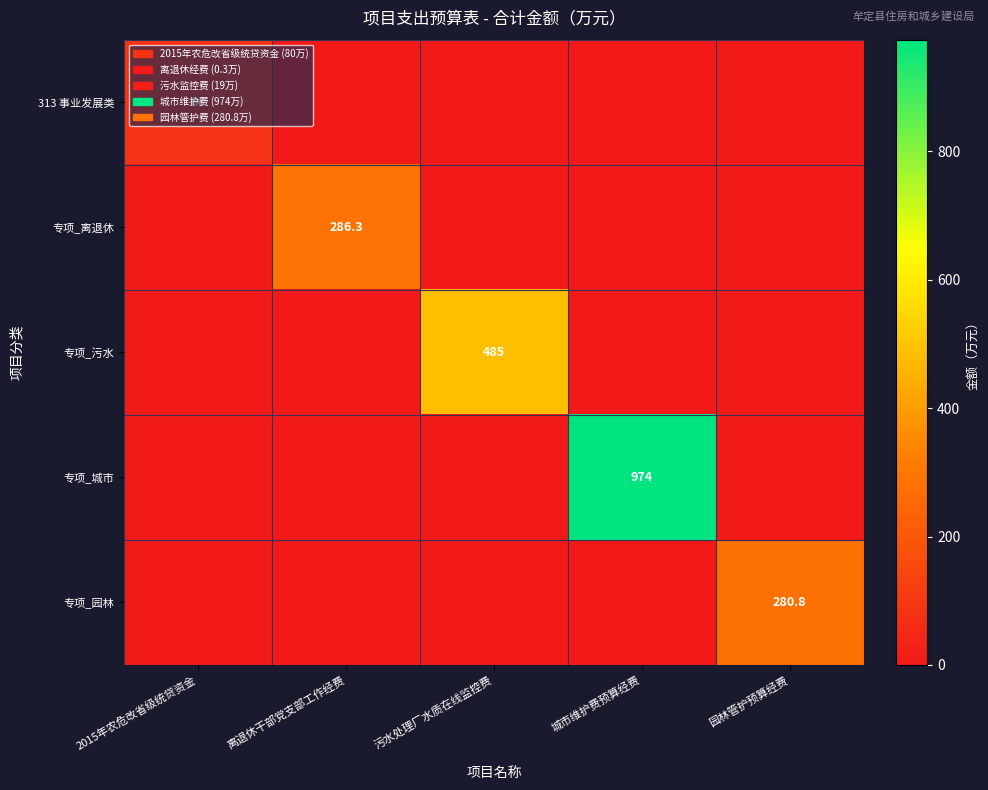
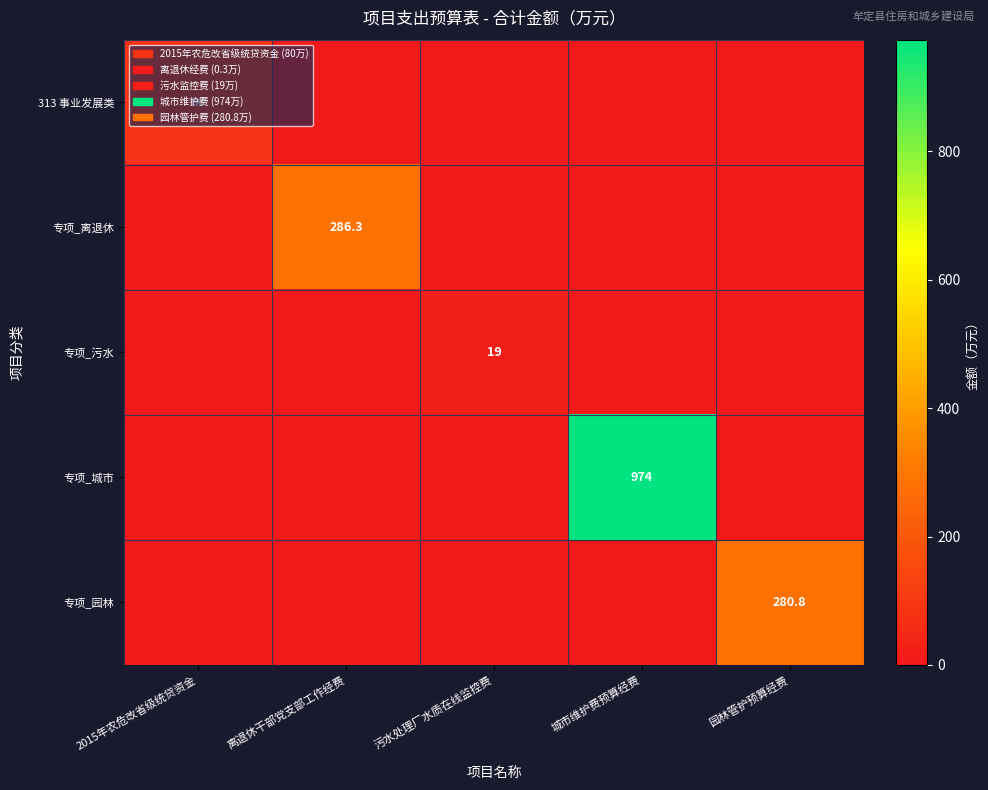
  {
    "专项_离退休": {
      "离退休干部党支部工作经费": 286.3
    },
    "专项_污水": {
-     "污水处理厂水质在线监控费": 485
+     "污水处理厂水质在线监控费": 19
    },
    "专项_城市": {
      "城市维护费预算经费": 974
    },
    "专项_园林": {
      "园林管护预算经费": 280.8
    }
  }
